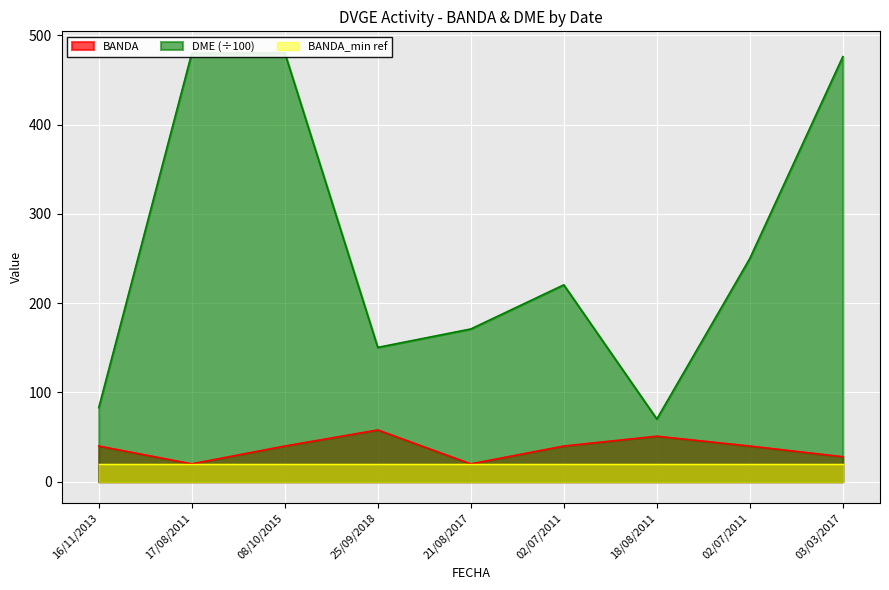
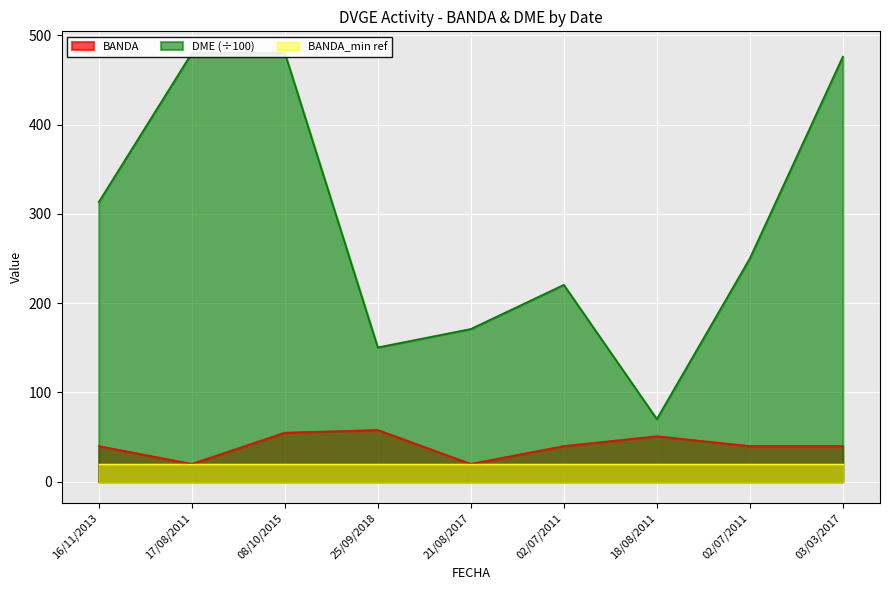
  {
    "BANDA": {
      "16/11/2013": 40,
-     "08/10/2015": 40,
+     "08/10/2015": 60,
      "25/09/2018": 60,
      "18/08/2011": 50,
-     "03/03/2017": 30
+     "03/03/2017": 40
    },
    "DME (÷100)": {
-     "16/11/2013": 80,
+     "16/11/2013": 310,
      "25/09/2018": 150,
      "21/08/2017": 170,
      "18/08/2011": 70,
      "03/03/2017": 480
    },
    "BANDA_min ref": {
      "16/11/2013": 20,
      "08/10/2015": 20,
      "25/09/2018": 20,
      "18/08/2011": 20,
      "03/03/2017": 20
    }
  }
